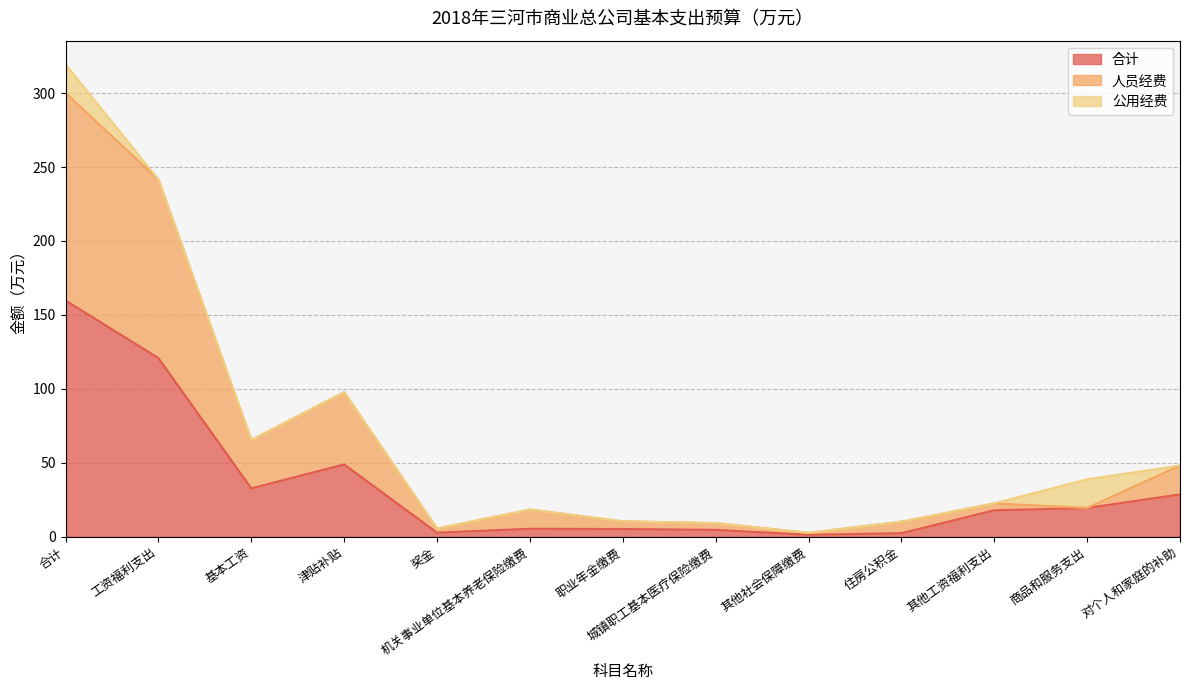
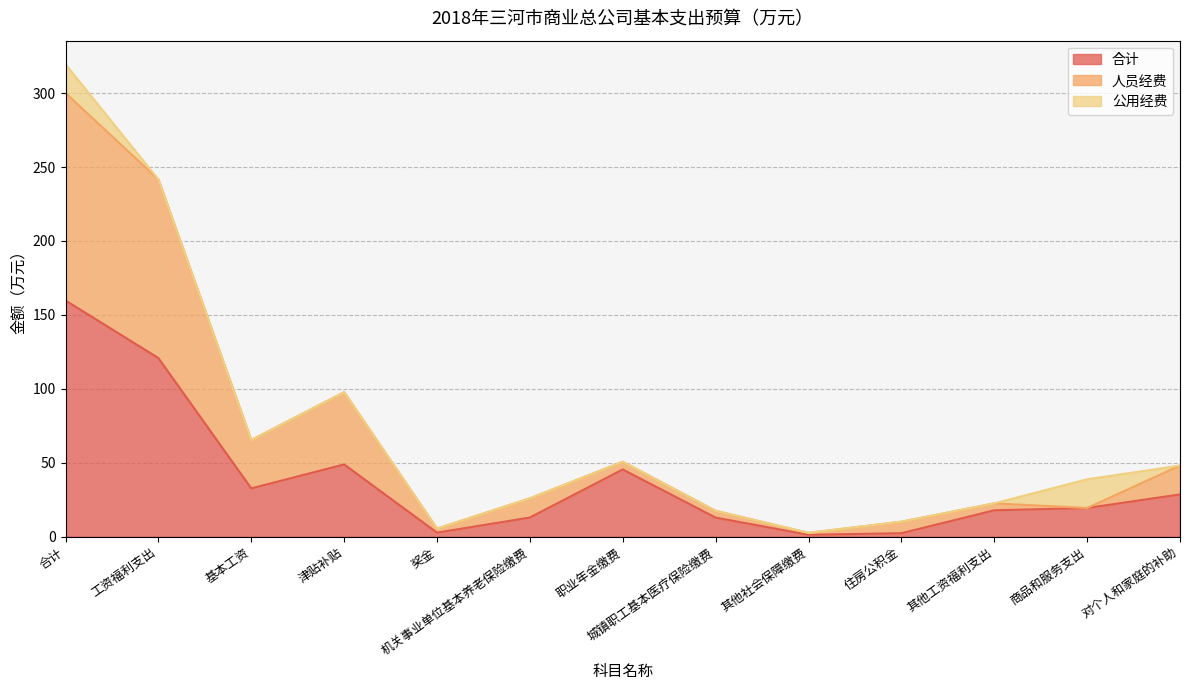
  {
    "合计": {
      "合计": 160,
      "工资福利支出": 121,
      "基本工资": 33,
      "津贴补贴": 49,
      "奖金": 3,
-     "机关事业单位基本养老保险缴费": 5,
-     "职业年金缴费": 5,
-     "城镇职工基本医疗保险缴费": 5,
+     "机关事业单位基本养老保险缴费": 13,
+     "职业年金缴费": 45,
+     "城镇职工基本医疗保险缴费": 13,
      "住房公积金": 2,
      "其他工资福利支出": 18,
      "对个人和家庭的补助": 29
    }
  }
